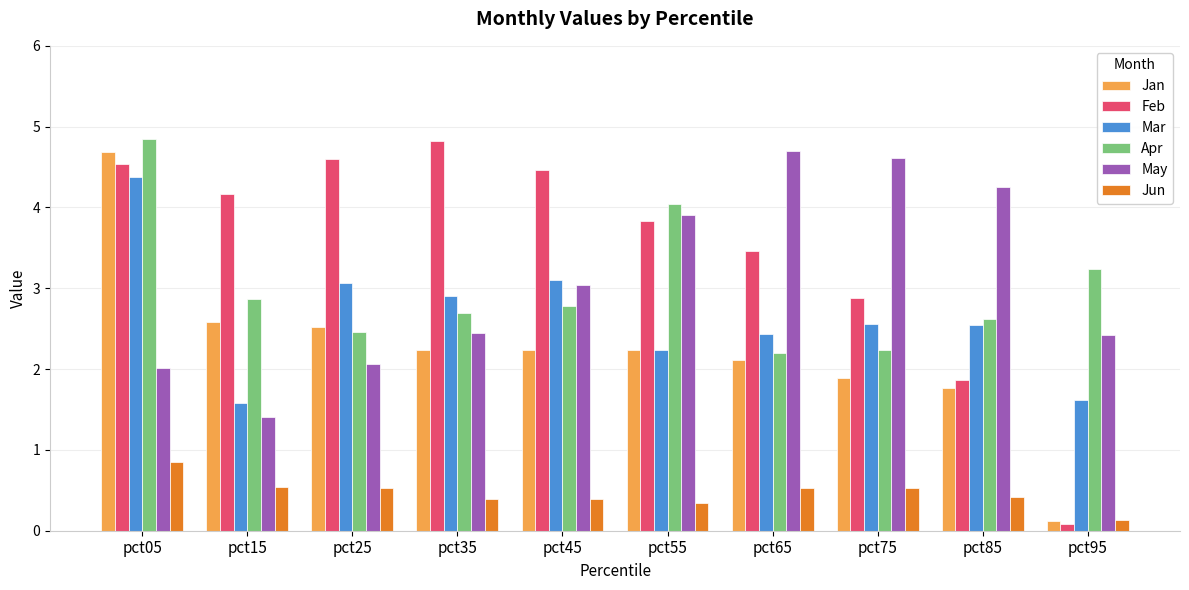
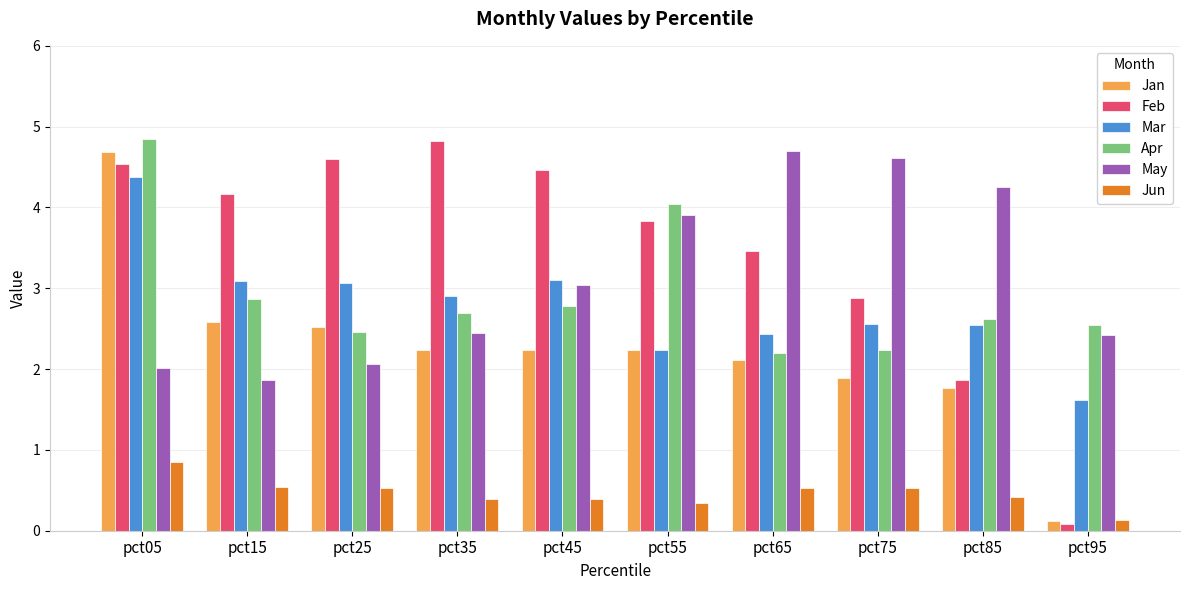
  {
    "Feb": {
      "pct05": 4.5,
      "pct15": 4.2,
      "pct25": 4.6,
      "pct35": 4.8,
      "pct45": 4.5,
      "pct55": 3.8,
      "pct65": 3.5,
      "pct75": 2.9,
      "pct85": 1.9,
      "pct95": 0.1
    },
    "Mar": {
      "pct05": 4.4,
-     "pct15": 1.6,
+     "pct15": 3.1,
      "pct25": 3.1,
      "pct35": 2.9,
      "pct45": 3.1,
      "pct55": 2.2,
      "pct65": 2.4,
      "pct75": 2.6,
      "pct85": 2.5,
      "pct95": 1.6
    },
    "Apr": {
      "pct05": 4.9,
      "pct15": 2.9,
      "pct25": 2.5,
      "pct35": 2.7,
      "pct45": 2.8,
      "pct55": 4.0,
      "pct65": 2.2,
      "pct75": 2.2,
      "pct85": 2.6,
-     "pct95": 3.2
+     "pct95": 2.5
    },
    "May": {
      "pct05": 2.0,
-     "pct15": 1.4,
+     "pct15": 1.9,
      "pct25": 2.1,
      "pct35": 2.4,
      "pct45": 3.0,
      "pct55": 3.9,
      "pct65": 4.7,
      "pct75": 4.6,
      "pct85": 4.3,
      "pct95": 2.4
    }
  }
